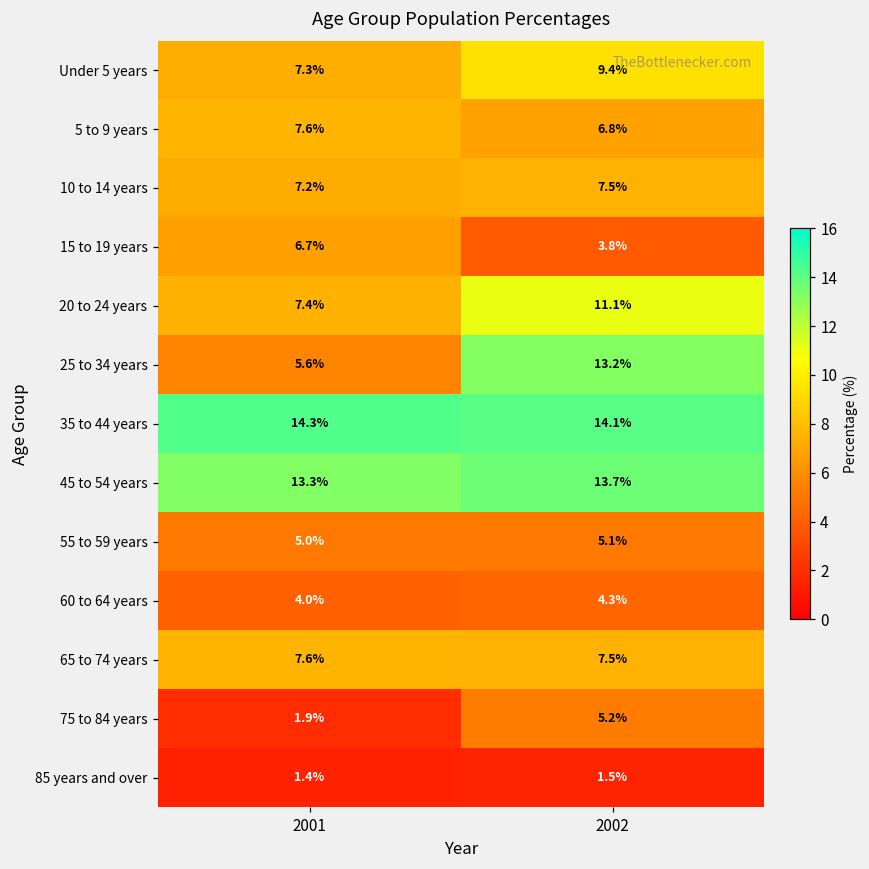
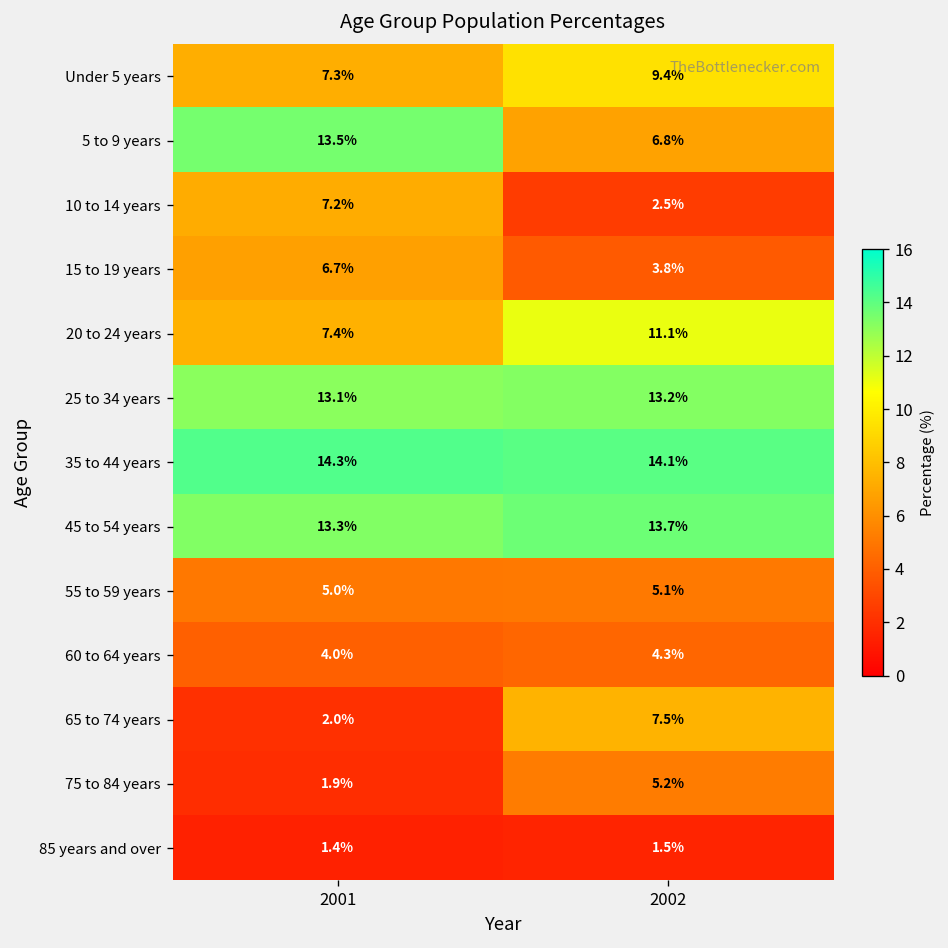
  {
    "Under 5 years": {
      "2001": "7.3%"
    },
    "5 to 9 years": {
-     "2001": "7.6%",
+     "2001": "13.5%",
      "2002": "6.8%"
    },
    "10 to 14 years": {
      "2001": "7.2%",
-     "2002": "7.5%"
+     "2002": "2.5%"
    },
    "15 to 19 years": {
      "2001": "6.7%",
      "2002": "3.8%"
    },
    "20 to 24 years": {
      "2001": "7.4%",
      "2002": "11.1%"
    },
    "25 to 34 years": {
-     "2001": "5.6%",
+     "2001": "13.1%",
      "2002": "13.2%"
    },
    "35 to 44 years": {
      "2001": "14.3%",
      "2002": "14.1%"
    },
    "45 to 54 years": {
      "2001": "13.3%",
      "2002": "13.7%"
    },
    "55 to 59 years": {
      "2001": "5.0%",
      "2002": "5.1%"
    },
    "60 to 64 years": {
      "2001": "4.0%",
      "2002": "4.3%"
    },
    "65 to 74 years": {
-     "2001": "7.6%",
+     "2001": "2.0%",
      "2002": "7.5%"
    },
    "75 to 84 years": {
      "2001": "1.9%",
      "2002": "5.2%"
    },
    "85 years and over": {
      "2001": "1.4%",
      "2002": "1.5%"
    }
  }
